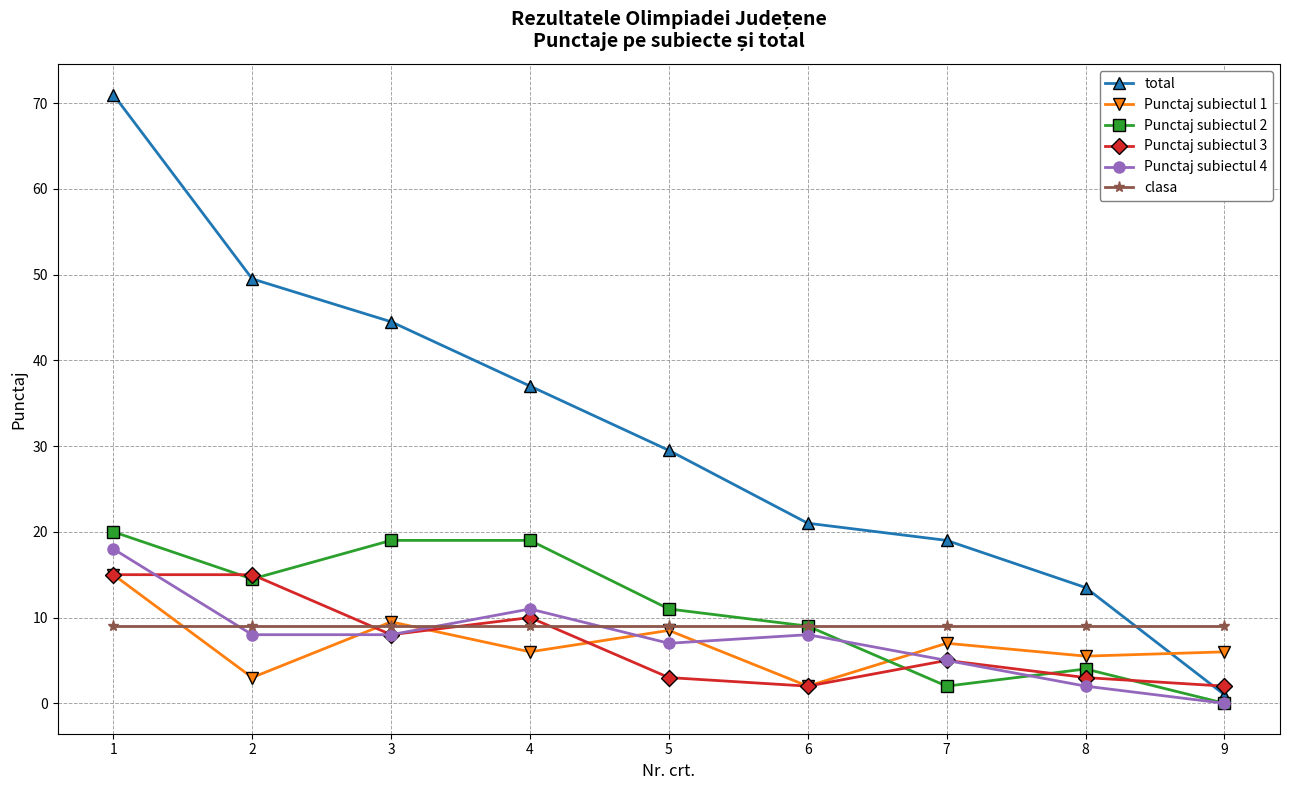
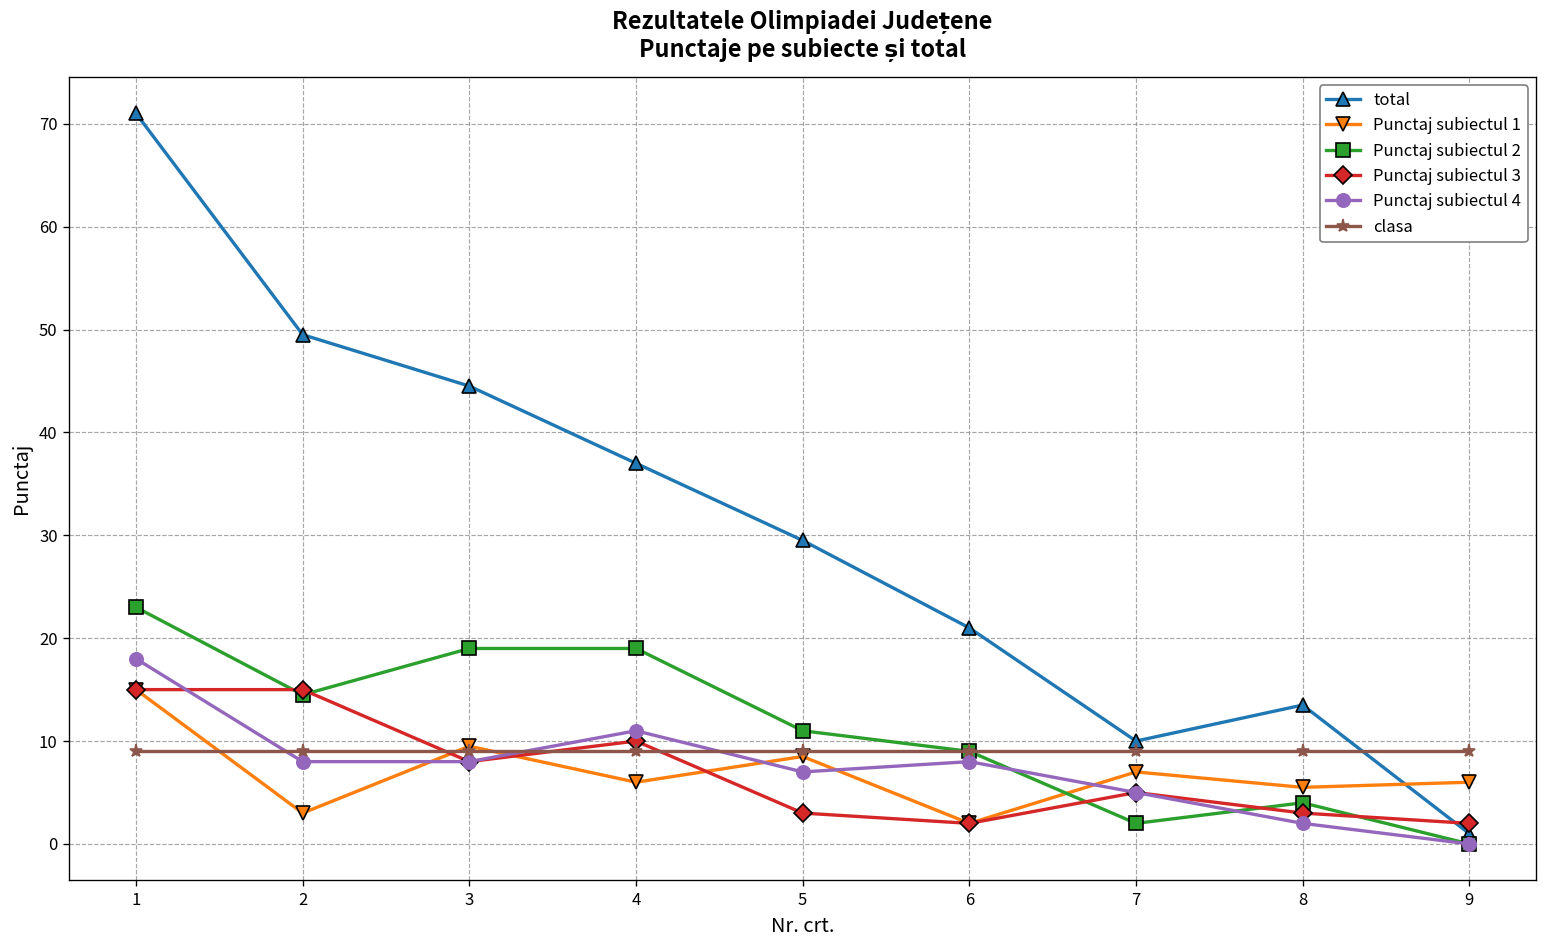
  {
    "total": {
      "1": 71,
      "2": 50,
      "3": 45,
      "4": 37,
      "5": 30,
      "6": 21,
-     "7": 19,
+     "7": 10,
      "8": 14,
      "9": 1
    },
    "Punctaj subiectul 1": {
      "2": 3,
      "3": 10,
      "4": 6,
      "5": 9,
      "7": 7,
      "8": 6,
      "9": 6
    },
    "Punctaj subiectul 2": {
-     "1": 20,
+     "1": 23,
      "2": 15,
      "3": 19,
      "4": 19,
      "5": 11,
      "7": 2,
      "8": 4
    },
    "Punctaj subiectul 3": {
      "2": 15,
      "4": 10,
      "5": 3,
      "8": 3,
      "9": 2
    },
    "Punctaj subiectul 4": {
      "1": 18,
      "2": 8,
      "4": 11,
      "5": 7,
      "6": 8,
      "8": 2
    },
    "clasa": {
      "1": 9,
      "2": 9,
      "3": 9,
      "4": 9,
      "5": 9,
      "7": 9,
      "8": 9,
      "9": 9
    }
  }
